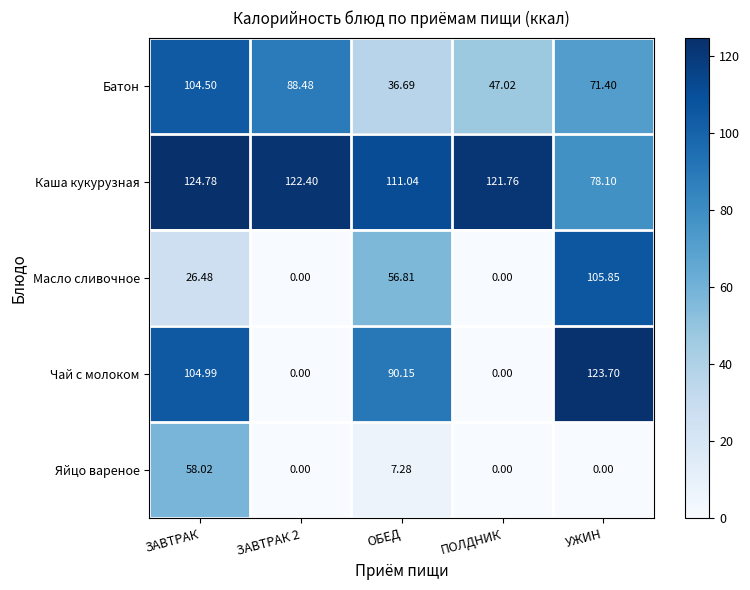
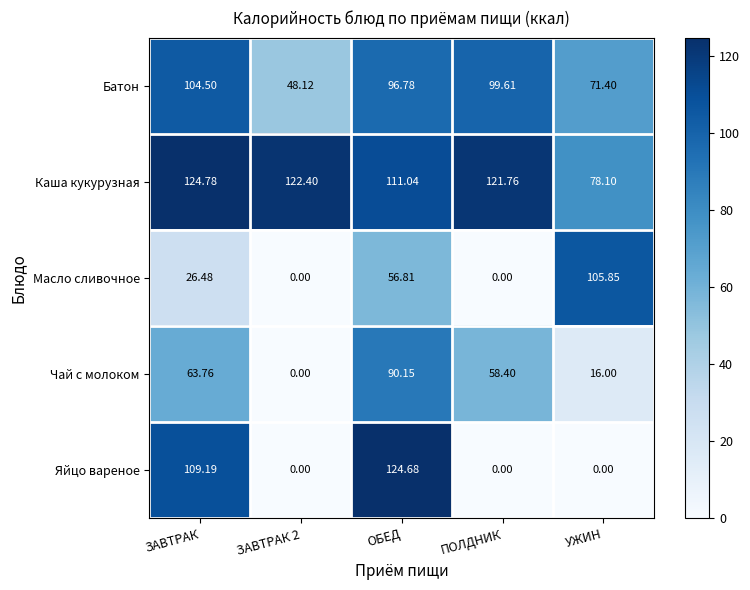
  {
    "Батон": {
      "ЗАВТРАК": 104.50,
-     "ЗАВТРАК 2": 88.48,
-     "ОБЕД": 36.69,
-     "ПОЛДНИК": 47.02,
+     "ЗАВТРАК 2": 48.12,
+     "ОБЕД": 96.78,
+     "ПОЛДНИК": 99.61,
      "УЖИН": 71.40
    },
    "Каша кукурузная": {
      "ЗАВТРАК": 124.78,
      "ЗАВТРАК 2": 122.40,
      "ОБЕД": 111.04,
      "ПОЛДНИК": 121.76,
      "УЖИН": 78.10
    },
    "Масло сливочное": {
      "ЗАВТРАК": 26.48,
      "ЗАВТРАК 2": 0.00,
      "ОБЕД": 56.81,
      "ПОЛДНИК": 0.00,
      "УЖИН": 105.85
    },
    "Чай с молоком": {
-     "ЗАВТРАК": 104.99,
+     "ЗАВТРАК": 63.76,
      "ЗАВТРАК 2": 0.00,
      "ОБЕД": 90.15,
-     "ПОЛДНИК": 0.00,
-     "УЖИН": 123.70
+     "ПОЛДНИК": 58.40,
+     "УЖИН": 16.00
    },
    "Яйцо вареное": {
-     "ЗАВТРАК": 58.02,
+     "ЗАВТРАК": 109.19,
      "ЗАВТРАК 2": 0.00,
-     "ОБЕД": 7.28,
+     "ОБЕД": 124.68,
      "ПОЛДНИК": 0.00,
      "УЖИН": 0.00
    }
  }
